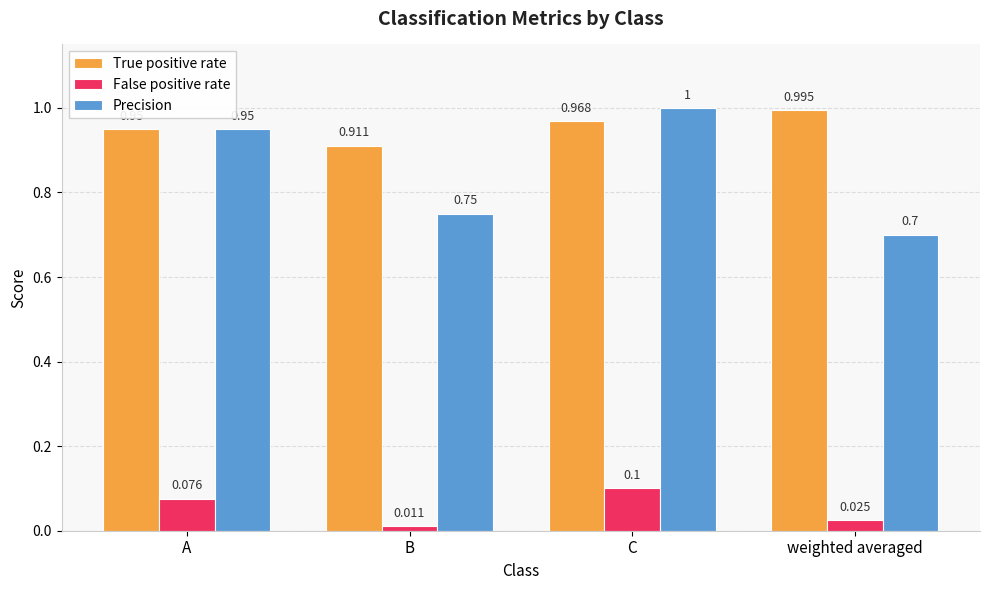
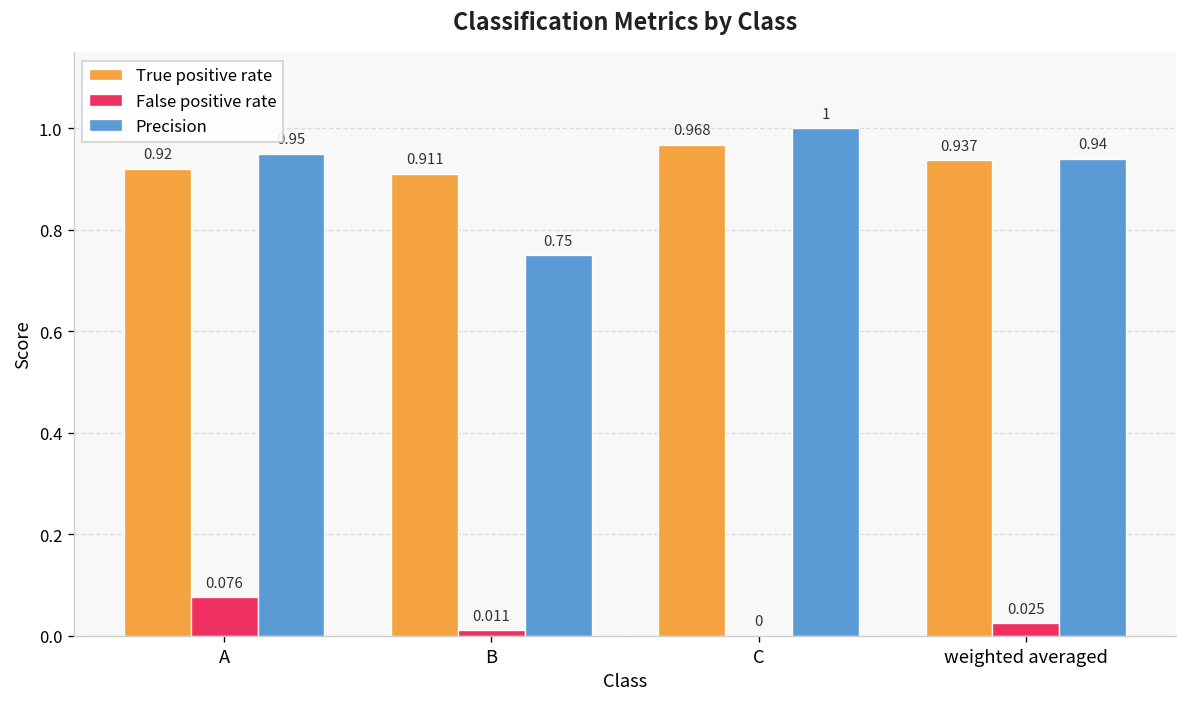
  {
    "True positive rate": {
-     "A": 0.95,
+     "A": 0.92,
      "B": 0.911,
      "C": 0.968,
-     "weighted averaged": 0.995
+     "weighted averaged": 0.937
    },
    "False positive rate": {
      "A": 0.076,
      "B": 0.011,
-     "C": 0.1,
+     "C": 0,
      "weighted averaged": 0.025
    },
    "Precision": {
      "B": 0.75,
      "C": 1,
-     "weighted averaged": 0.7
+     "weighted averaged": 0.94
    }
  }
